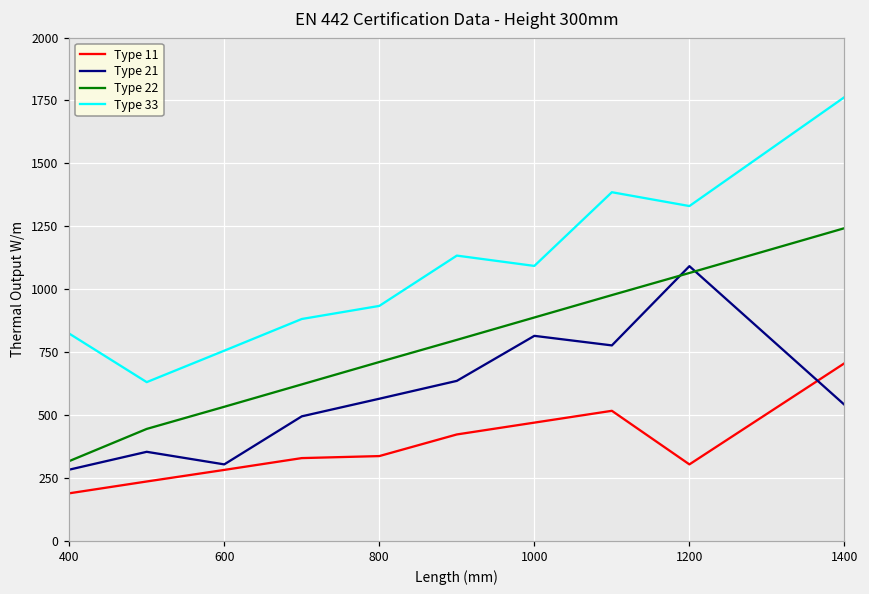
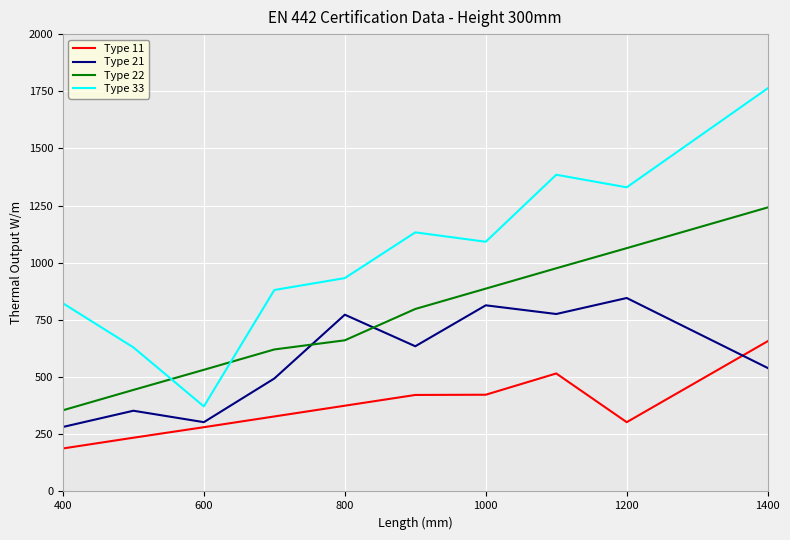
  {
    "Type 11": {
      "400": 190,
      "600": 280,
-     "800": 340,
-     "1000": 470,
+     "800": 380,
+     "1000": 420,
      "1200": 300,
-     "1400": 710
+     "1400": 660
    },
    "Type 21": {
      "400": 280,
      "600": 300,
-     "800": 560,
+     "800": 770,
      "1000": 810,
-     "1200": 1090,
+     "1200": 850,
      "1400": 540
    },
    "Type 22": {
-     "400": 320,
+     "400": 360,
      "600": 530,
-     "800": 710,
+     "800": 660,
      "1000": 890,
      "1200": 1060,
      "1400": 1240
    },
    "Type 33": {
      "400": 820,
-     "600": 760,
+     "600": 370,
      "800": 930,
      "1000": 1090,
      "1200": 1330,
      "1400": 1760
    }
  }
